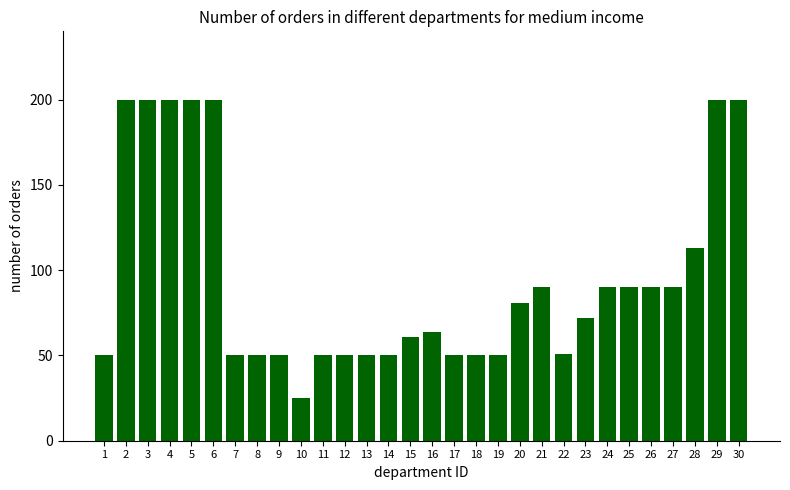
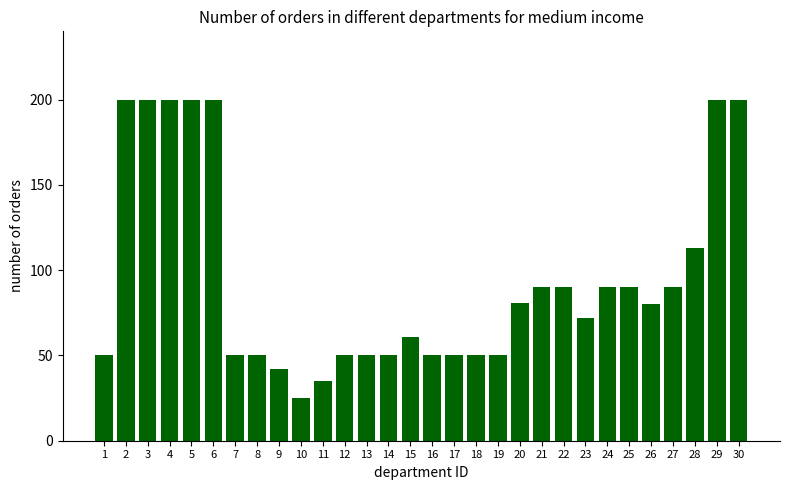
  {
    "1": 50,
    "2": 200,
    "3": 200,
    "4": 200,
    "5": 200,
    "6": 200,
    "7": 50,
    "8": 50,
-   "9": 50,
+   "9": 42,
    "10": 25,
-   "11": 50,
+   "11": 35,
    "12": 50,
    "13": 50,
    "14": 50,
    "15": 61,
-   "16": 64,
+   "16": 50,
    "17": 50,
    "18": 50,
    "19": 50,
    "20": 81,
    "21": 90,
-   "22": 51,
+   "22": 90,
    "23": 72,
    "24": 90,
    "25": 90,
-   "26": 90,
+   "26": 80,
    "27": 90,
    "28": 113,
    "29": 200,
    "30": 200
  }
